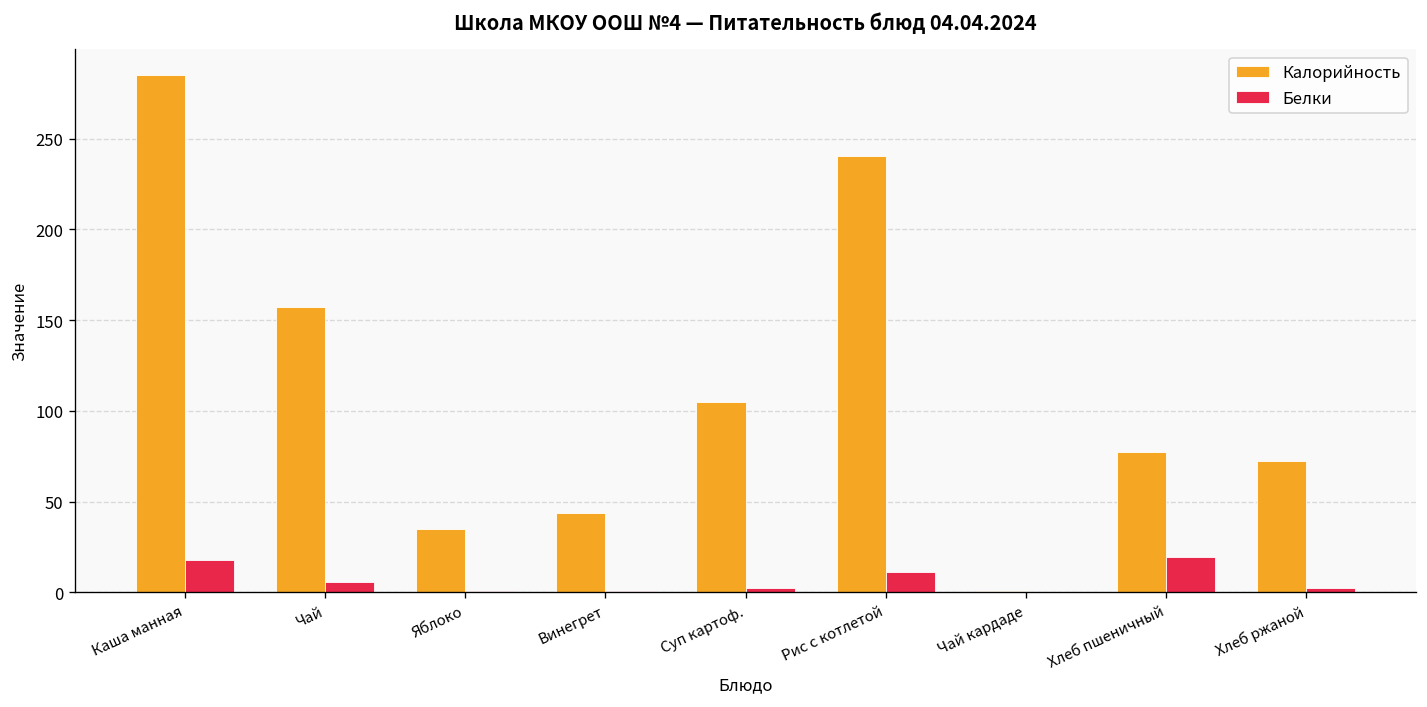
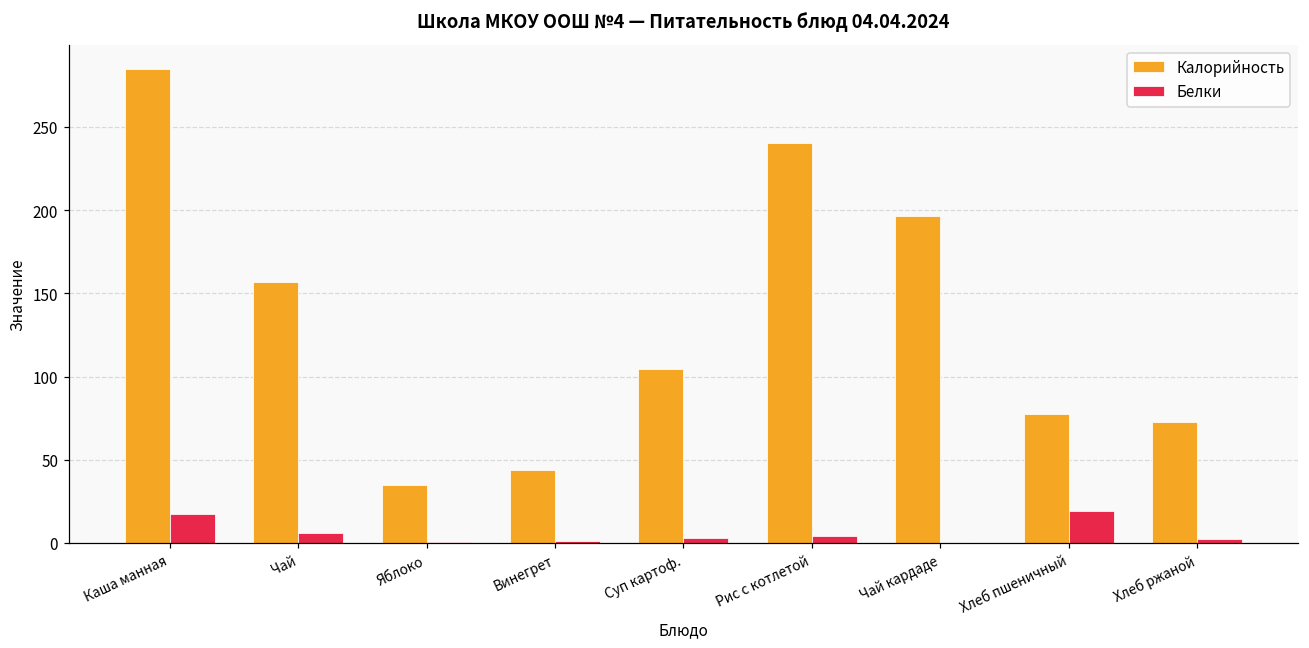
  {
    "Калорийность": {
      "Каша манная": 285,
      "Чай": 157,
      "Яблоко": 35,
      "Винегрет": 44,
      "Суп картоф.": 105,
      "Рис с котлетой": 240,
-     "Чай кардаде": 1,
+     "Чай кардаде": 196,
      "Хлеб пшеничный": 78,
      "Хлеб ржаной": 72
    },
    "Белки": {
      "Каша манная": 18,
      "Чай": 6,
      "Суп картоф.": 3,
-     "Рис с котлетой": 11,
+     "Рис с котлетой": 4,
      "Хлеб пшеничный": 20,
      "Хлеб ржаной": 3
    }
  }
